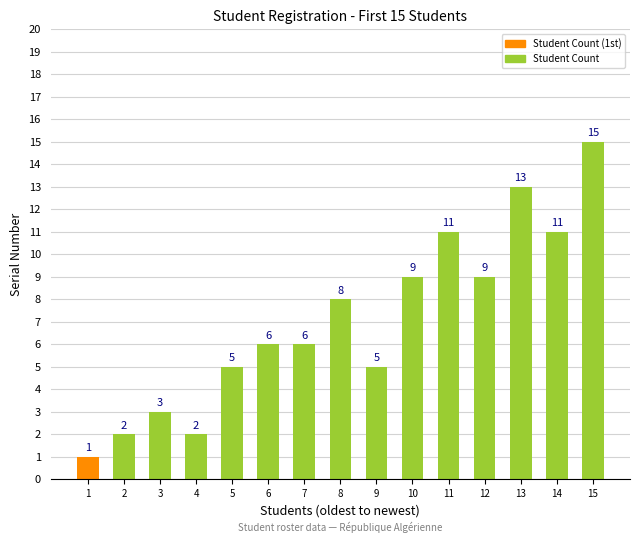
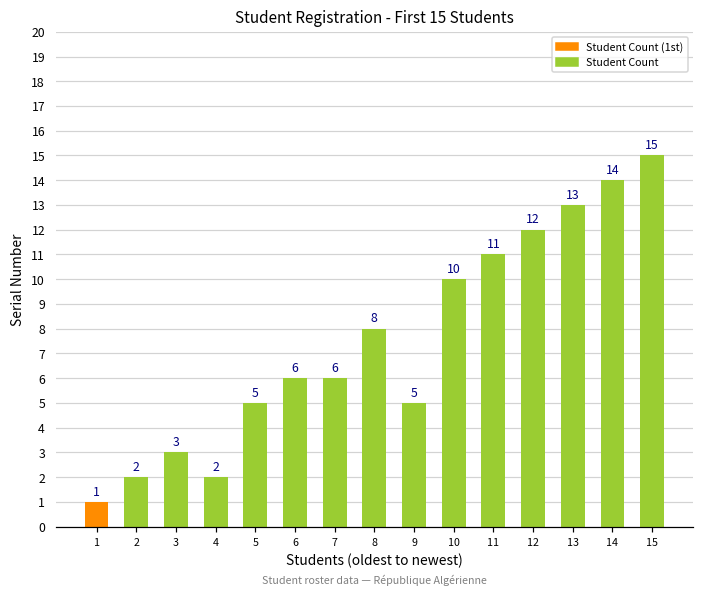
  {
    "1": 1,
    "2": 2,
    "3": 3,
    "4": 2,
    "5": 5,
    "6": 6,
    "7": 6,
    "8": 8,
    "9": 5,
-   "10": 9,
+   "10": 10,
    "11": 11,
-   "12": 9,
+   "12": 12,
    "13": 13,
-   "14": 11,
+   "14": 14,
    "15": 15
  }
